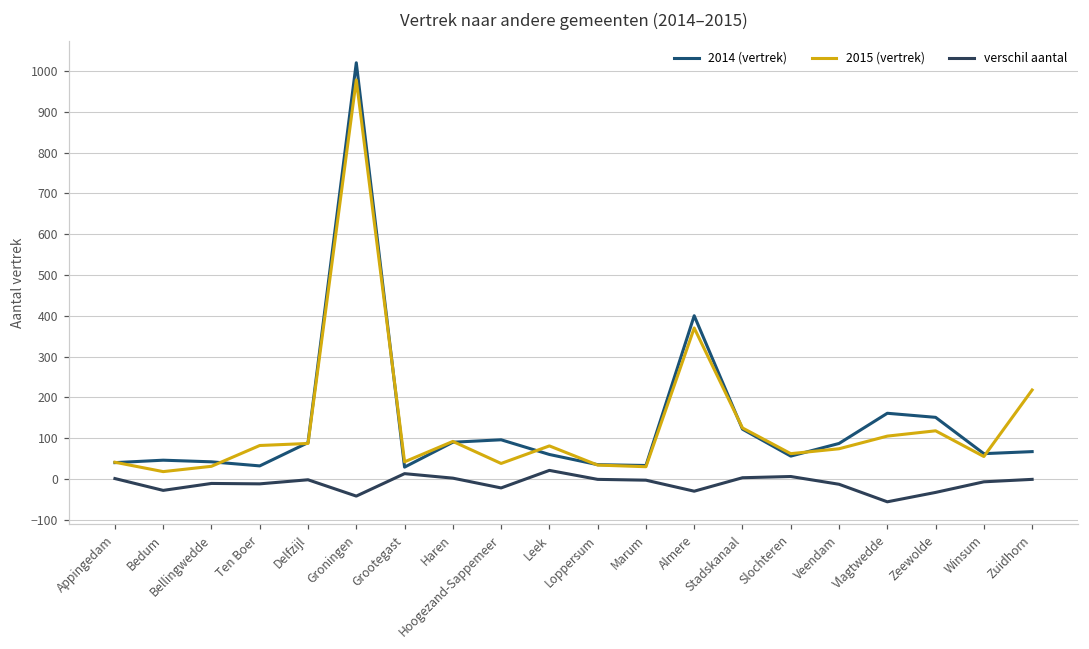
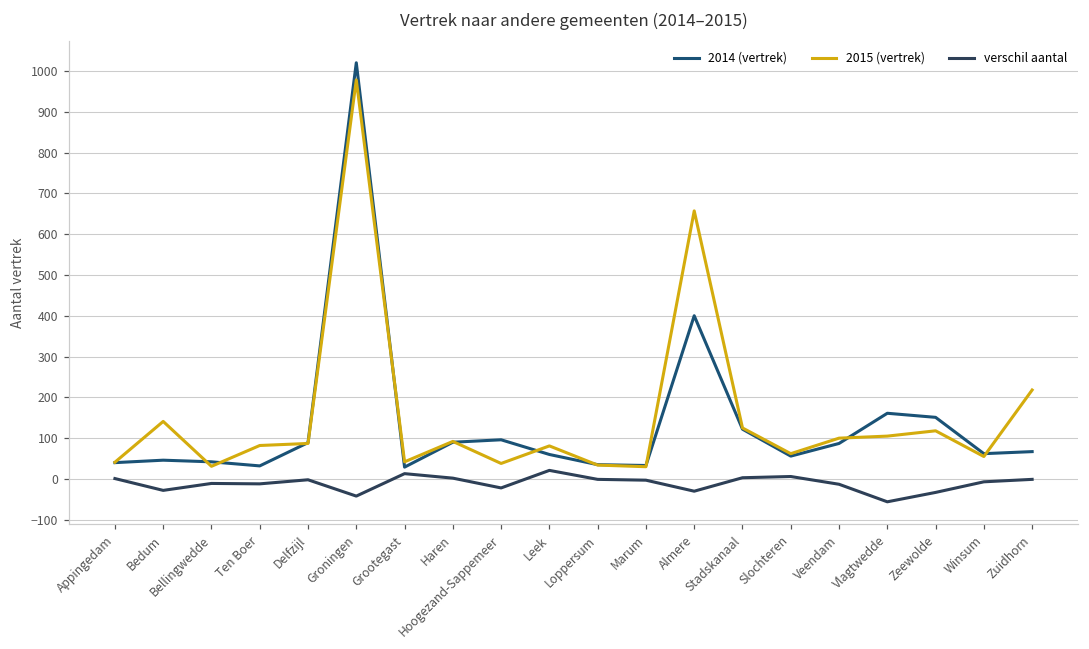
  {
    "2015 (vertrek)": {
-     "Bedum": 20,
+     "Bedum": 140,
      "Bellingwedde": 30,
      "Ten Boer": 80,
      "Groningen": 980,
      "Grootegast": 40,
      "Hoogezand-Sappemeer": 40,
      "Leek": 80,
-     "Almere": 370,
-     "Veendam": 70,
+     "Almere": 660,
+     "Veendam": 100,
      "Vlagtwedde": 110,
      "Zeewolde": 120,
      "Winsum": 60,
      "Zuidhorn": 220
    }
  }
